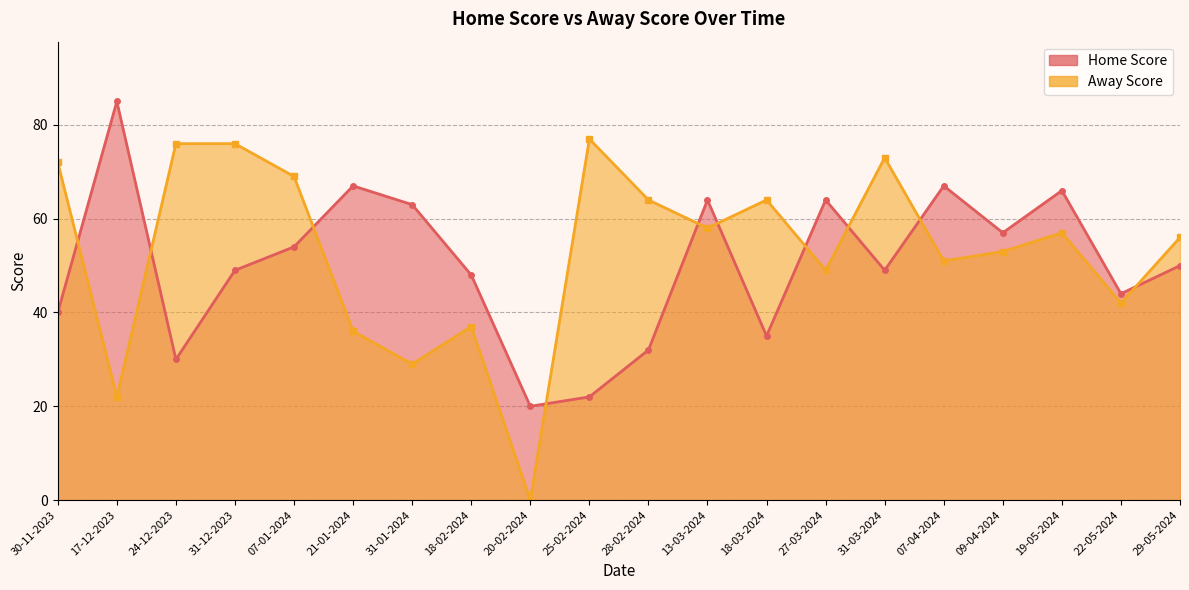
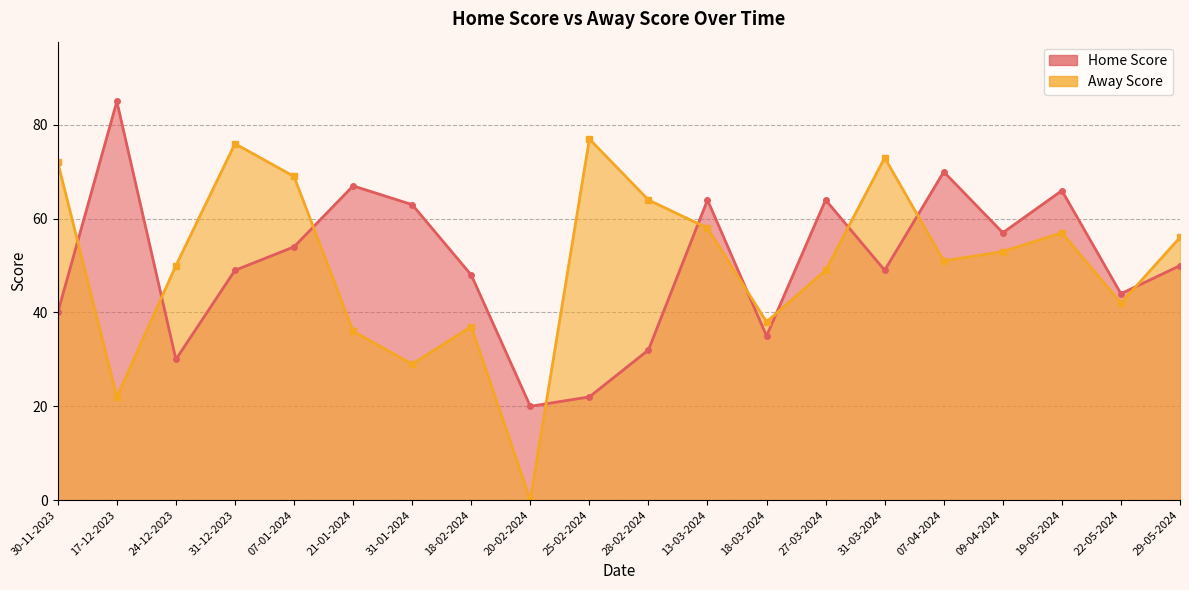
  {
    "Home Score": {
      "30-11-2023": 40,
      "17-12-2023": 85,
      "24-12-2023": 30,
      "31-12-2023": 49,
      "07-01-2024": 54,
      "21-01-2024": 67,
      "31-01-2024": 63,
      "18-02-2024": 48,
      "20-02-2024": 20,
      "25-02-2024": 22,
      "28-02-2024": 32,
      "13-03-2024": 64,
      "18-03-2024": 35,
      "27-03-2024": 64,
      "31-03-2024": 49,
-     "07-04-2024": 67,
+     "07-04-2024": 70,
      "09-04-2024": 57,
      "19-05-2024": 66,
      "22-05-2024": 44,
      "29-05-2024": 50
    },
    "Away Score": {
      "30-11-2023": 72,
      "17-12-2023": 22,
-     "24-12-2023": 76,
+     "24-12-2023": 50,
      "31-12-2023": 76,
      "07-01-2024": 69,
      "21-01-2024": 36,
      "31-01-2024": 29,
      "18-02-2024": 37,
      "20-02-2024": 0,
      "25-02-2024": 77,
      "28-02-2024": 64,
      "13-03-2024": 58,
-     "18-03-2024": 64,
+     "18-03-2024": 38,
      "27-03-2024": 49,
      "31-03-2024": 73,
      "07-04-2024": 51,
      "09-04-2024": 53,
      "19-05-2024": 57,
      "22-05-2024": 42,
      "29-05-2024": 56
    }
  }
